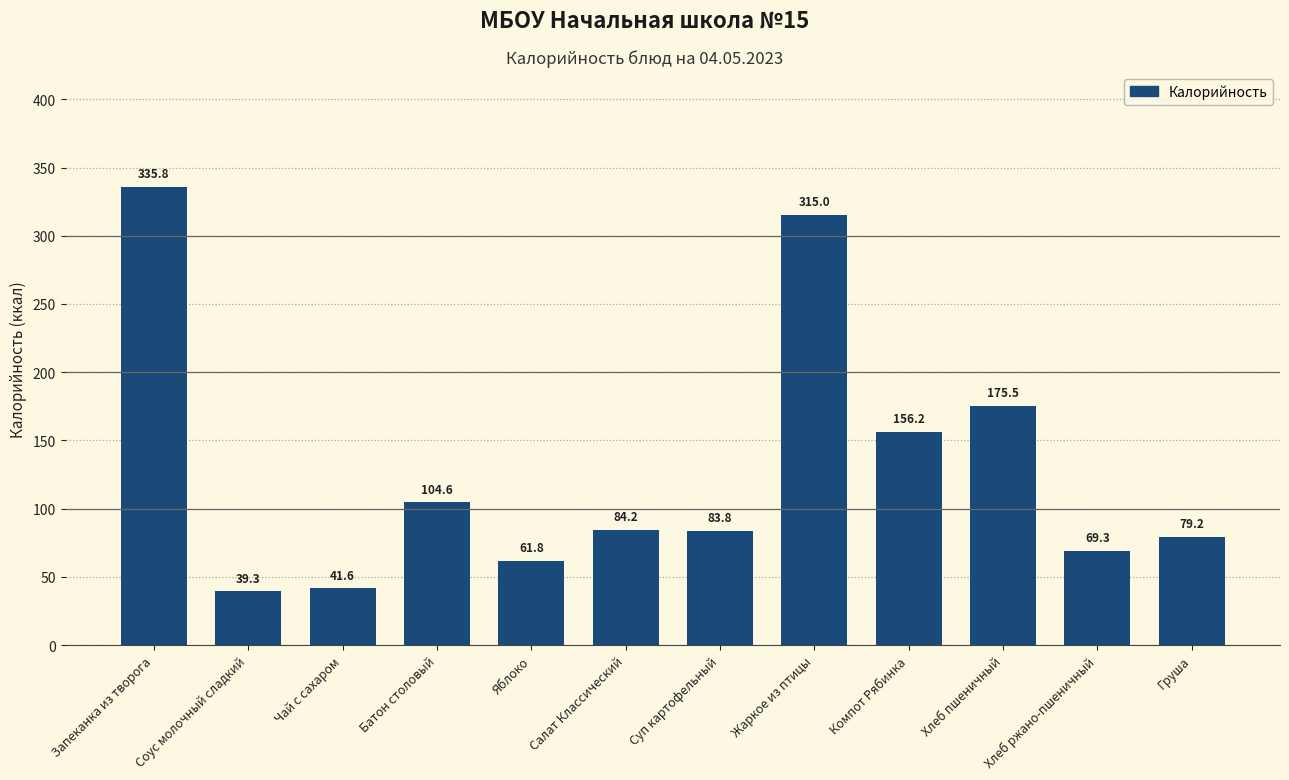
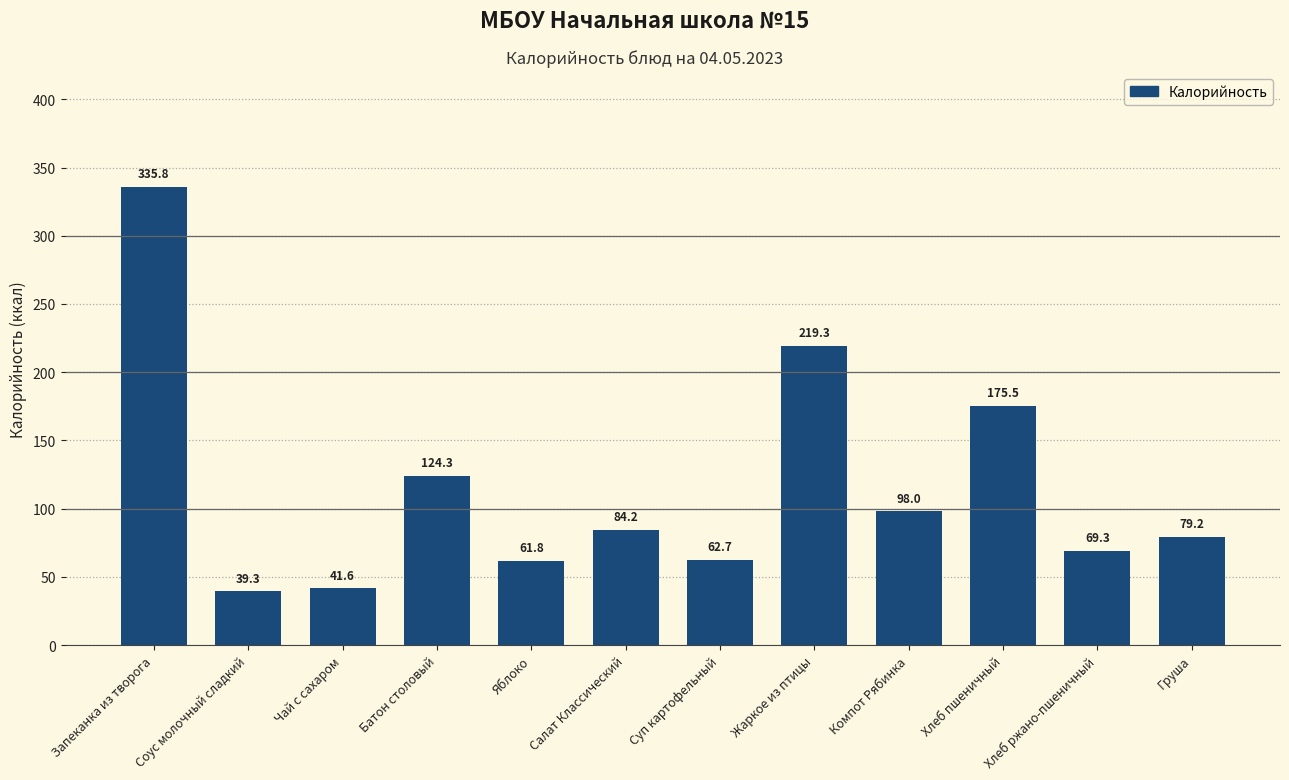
  {
    "Запеканка из творога": 335.8,
    "Соус молочный сладкий": 39.3,
    "Чай с сахаром": 41.6,
-   "Батон столовый": 104.6,
+   "Батон столовый": 124.3,
    "Яблоко": 61.8,
    "Салат Классический": 84.2,
-   "Суп картофельный": 83.8,
-   "Жаркое из птицы": 315.0,
-   "Компот Рябинка": 156.2,
+   "Суп картофельный": 62.7,
+   "Жаркое из птицы": 219.3,
+   "Компот Рябинка": 98.0,
    "Хлеб пшеничный": 175.5,
    "Хлеб ржано-пшеничный": 69.3,
    "Груша": 79.2
  }
